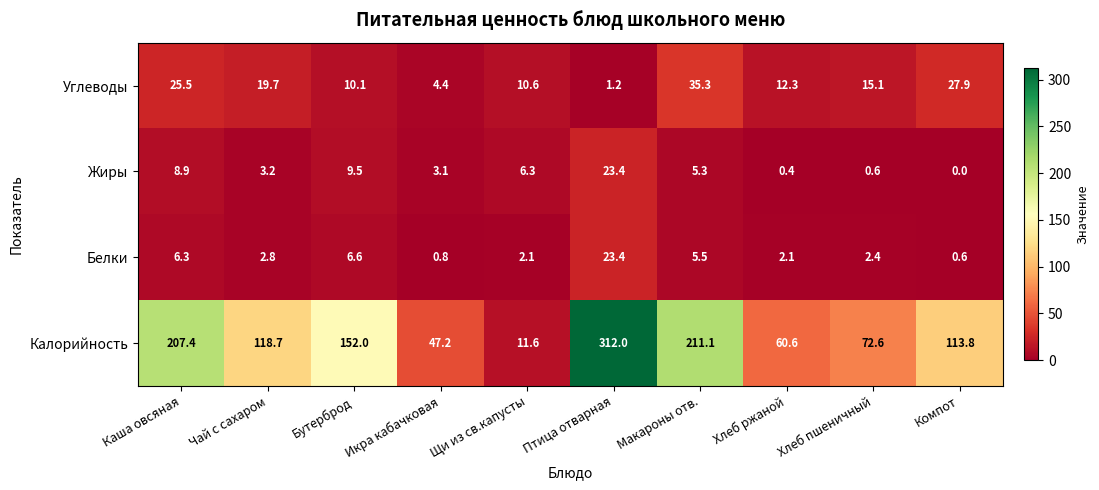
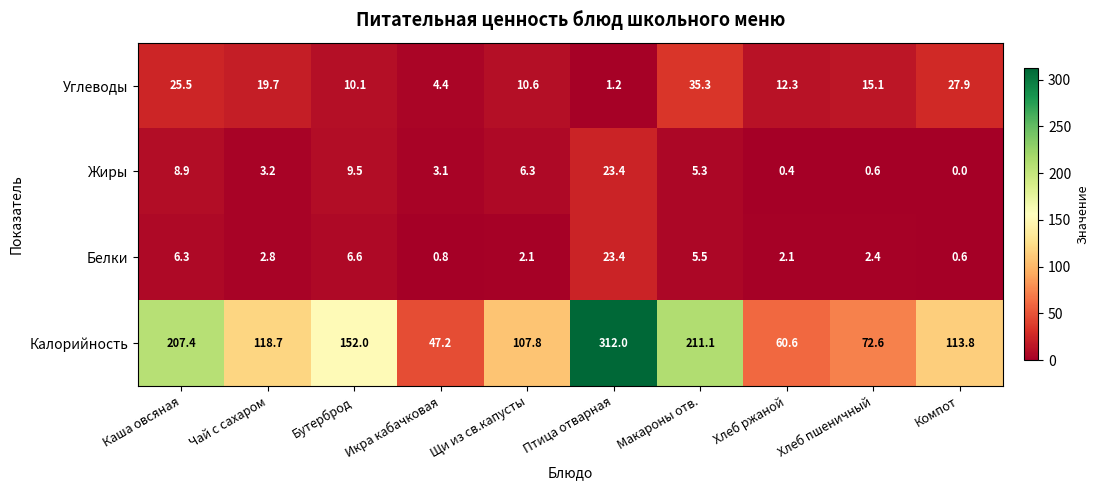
  {
    "Углеводы": {
      "Каша овсяная": 25.5,
      "Чай с сахаром": 19.7,
      "Бутерброд": 10.1,
      "Икра кабачковая": 4.4,
      "Щи из св.капусты": 10.6,
      "Птица отварная": 1.2,
      "Макароны отв.": 35.3,
      "Хлеб ржаной": 12.3,
      "Хлеб пшеничный": 15.1,
      "Компот": 27.9
    },
    "Жиры": {
      "Каша овсяная": 8.9,
      "Чай с сахаром": 3.2,
      "Бутерброд": 9.5,
      "Икра кабачковая": 3.1,
      "Щи из св.капусты": 6.3,
      "Птица отварная": 23.4,
      "Макароны отв.": 5.3,
      "Хлеб ржаной": 0.4,
      "Хлеб пшеничный": 0.6,
      "Компот": 0.0
    },
    "Белки": {
      "Каша овсяная": 6.3,
      "Чай с сахаром": 2.8,
      "Бутерброд": 6.6,
      "Икра кабачковая": 0.8,
      "Щи из св.капусты": 2.1,
      "Птица отварная": 23.4,
      "Макароны отв.": 5.5,
      "Хлеб ржаной": 2.1,
      "Хлеб пшеничный": 2.4,
      "Компот": 0.6
    },
    "Калорийность": {
      "Каша овсяная": 207.4,
      "Чай с сахаром": 118.7,
      "Бутерброд": 152.0,
      "Икра кабачковая": 47.2,
-     "Щи из св.капусты": 11.6,
+     "Щи из св.капусты": 107.8,
      "Птица отварная": 312.0,
      "Макароны отв.": 211.1,
      "Хлеб ржаной": 60.6,
      "Хлеб пшеничный": 72.6,
      "Компот": 113.8
    }
  }
